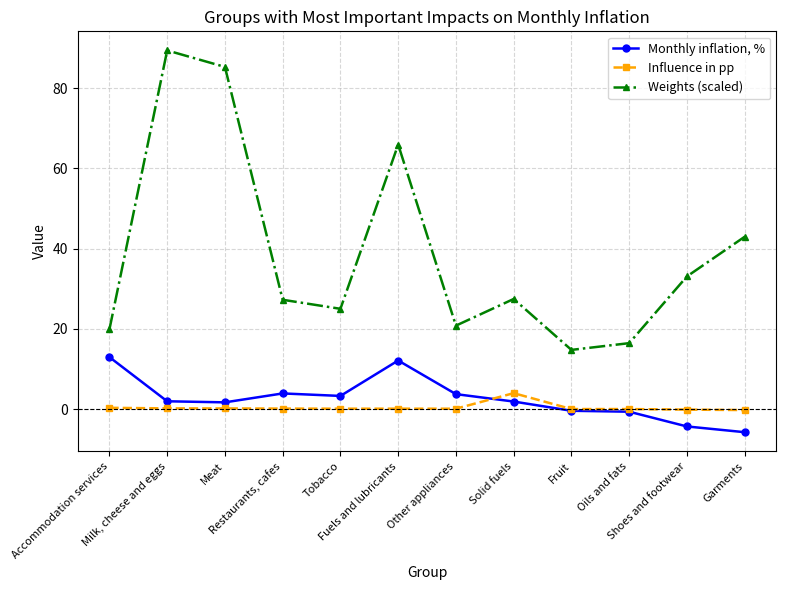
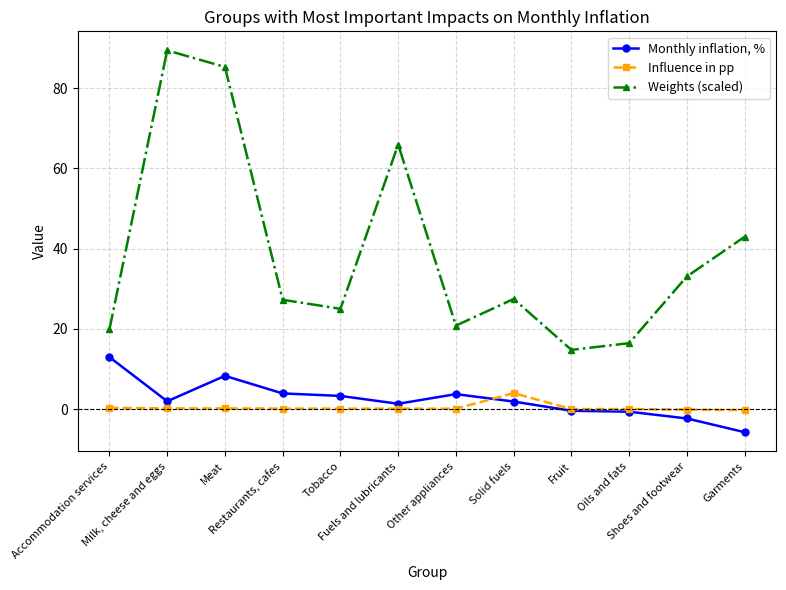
  {
    "Monthly inflation, %": {
      "Accommodation services": 13,
      "Milk, cheese and eggs": 2,
-     "Meat": 2,
+     "Meat": 8,
      "Restaurants, cafes": 4,
      "Tobacco": 3,
-     "Fuels and lubricants": 12,
+     "Fuels and lubricants": 1,
      "Other appliances": 4,
      "Solid fuels": 2,
      "Oils and fats": -1,
-     "Shoes and footwear": -4,
+     "Shoes and footwear": -2,
      "Garments": -6
    },
    "Influence in pp": {
      "Accommodation services": 0,
      "Milk, cheese and eggs": 0,
      "Meat": 0,
      "Restaurants, cafes": 0,
      "Tobacco": 0,
      "Fuels and lubricants": 0,
      "Other appliances": 0,
      "Solid fuels": 4,
      "Oils and fats": 0,
      "Shoes and footwear": 0,
      "Garments": 0
    },
    "Weights (scaled)": {
      "Accommodation services": 20,
      "Milk, cheese and eggs": 89,
      "Meat": 85,
      "Restaurants, cafes": 27,
      "Tobacco": 25,
      "Fuels and lubricants": 66,
      "Other appliances": 21,
      "Solid fuels": 27,
      "Fruit": 15,
      "Oils and fats": 16,
      "Shoes and footwear": 33,
      "Garments": 43
    }
  }
